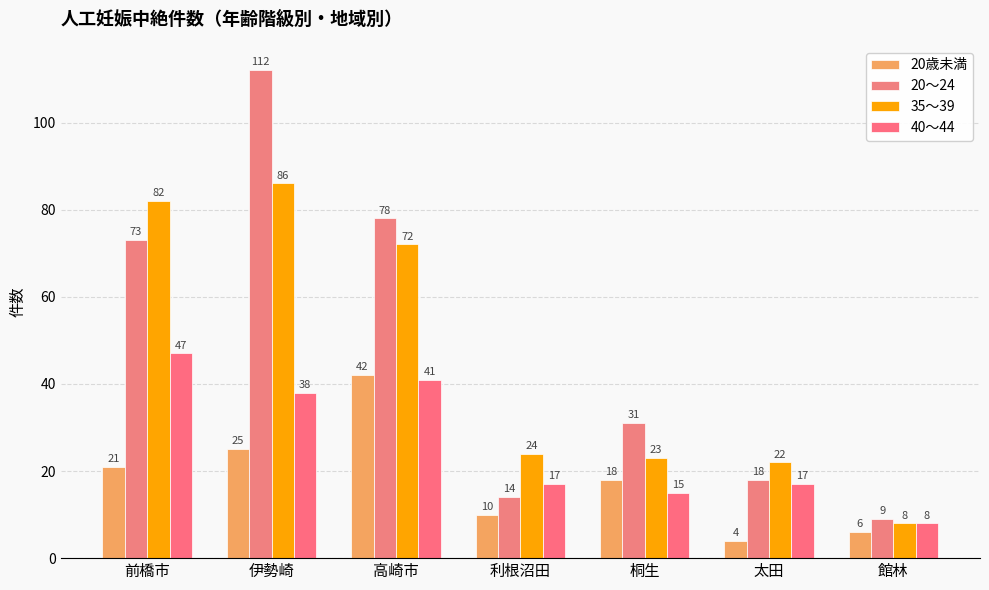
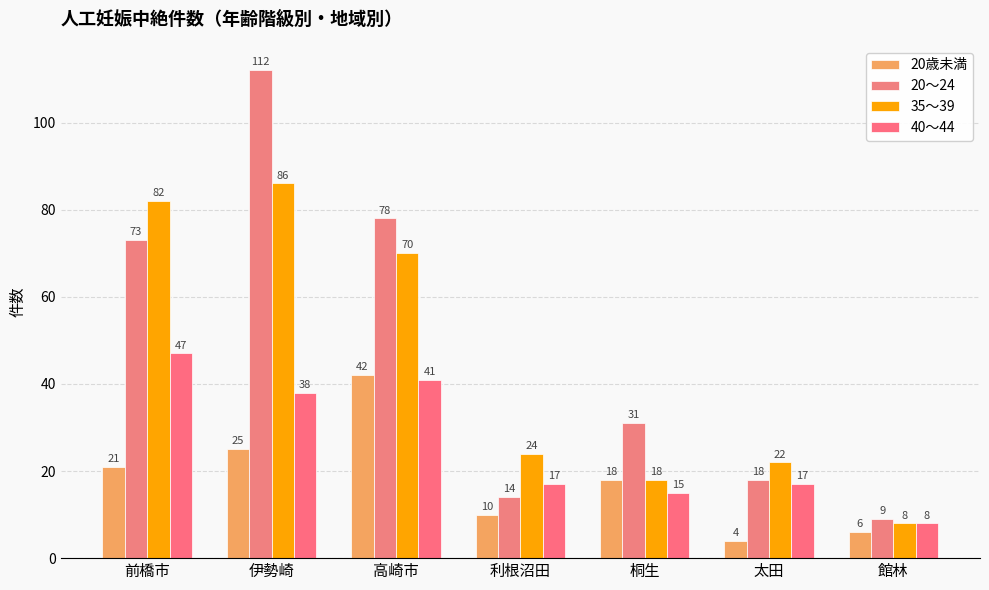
  {
    "35～39": {
      "前橋市": 82,
      "伊勢崎": 86,
-     "高崎市": 72,
+     "高崎市": 70,
      "利根沼田": 24,
-     "桐生": 23,
+     "桐生": 18,
      "太田": 22,
      "館林": 8
    }
  }
